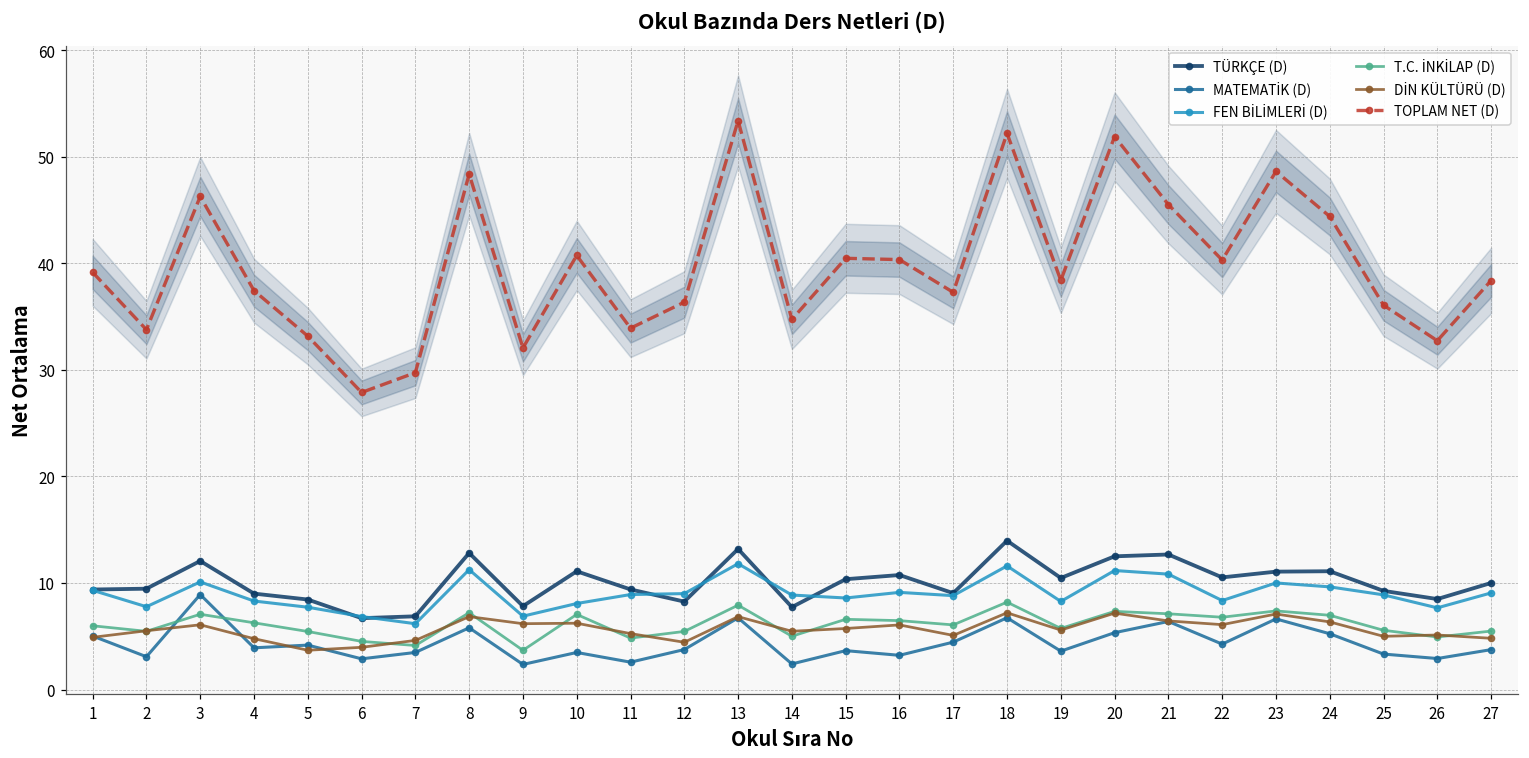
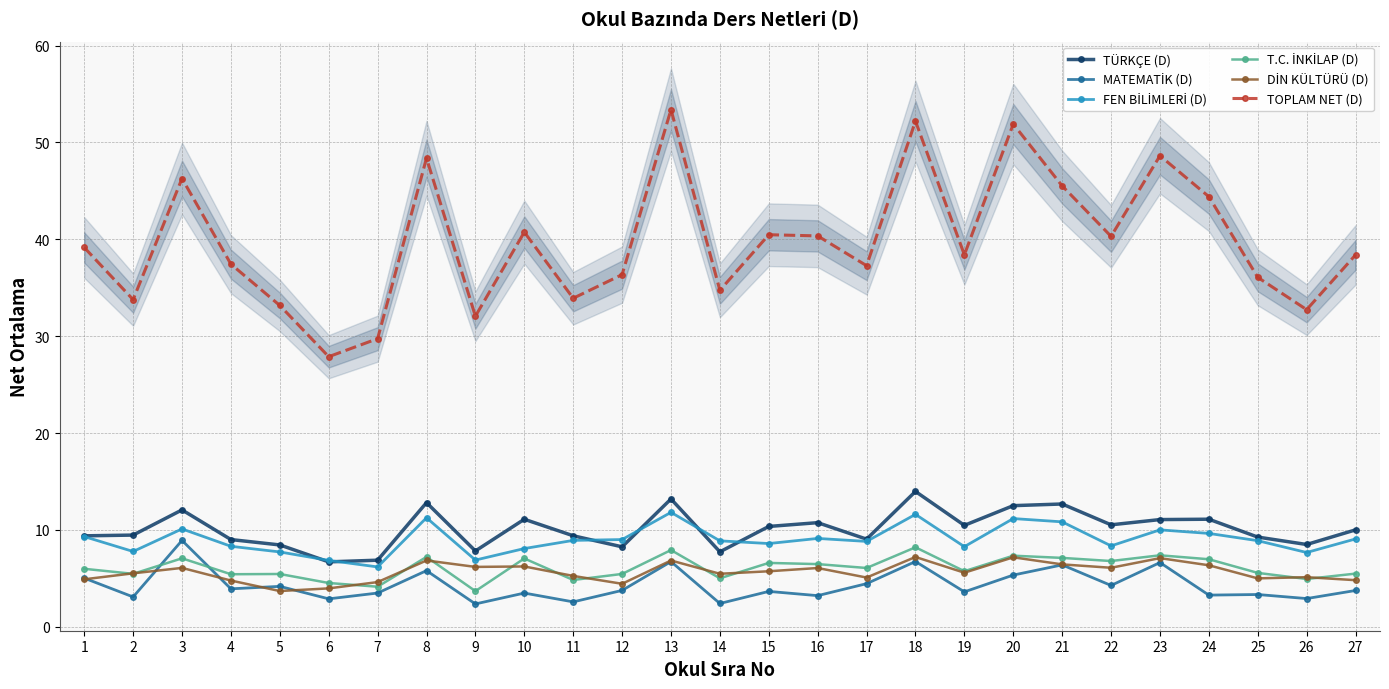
  {
    "MATEMATİK (D)": {
      "2": 3,
      "3": 9,
      "4": 4,
      "5": 4,
      "6": 3,
      "7": 3,
      "8": 6,
      "9": 2,
      "10": 3,
      "11": 3,
      "12": 4,
      "14": 2,
      "15": 4,
      "16": 3,
      "17": 4,
      "18": 7,
      "19": 4,
      "20": 5,
      "22": 4,
      "23": 7,
-     "24": 5,
+     "24": 3,
      "25": 3,
      "26": 3,
      "27": 4
    },
    "FEN BİLİMLERİ (D)": {
      "2": 8,
      "3": 10,
      "4": 8,
      "5": 8,
      "7": 6,
      "8": 11,
      "9": 7,
      "10": 8,
      "11": 9,
      "12": 9,
      "13": 12,
      "14": 9,
      "15": 9,
      "16": 9,
      "18": 12,
      "19": 8,
      "20": 11,
      "21": 11,
      "22": 8,
      "23": 10,
      "24": 10,
      "25": 9,
      "26": 8,
      "27": 9
    },
    "T.C. İNKİLAP (D)": {
      "1": 6,
      "3": 7,
-     "4": 6,
+     "4": 5,
      "5": 5,
      "6": 5,
      "7": 4,
      "8": 7,
      "9": 4,
      "10": 7,
      "11": 5,
      "12": 5,
      "13": 8,
      "14": 5,
      "15": 7,
      "16": 6,
      "17": 6,
      "18": 8,
      "21": 7,
      "22": 7,
      "23": 7,
      "24": 7,
      "25": 6,
      "27": 5
    },
    "DİN KÜLTÜRÜ (D)": {
      "3": 6,
      "4": 5,
      "5": 4,
      "6": 4,
      "7": 5,
      "8": 7,
      "9": 6,
      "10": 6,
      "11": 5,
      "12": 4,
      "14": 5,
      "15": 6,
      "16": 6,
      "17": 5,
      "18": 7,
      "22": 6,
      "23": 7,
      "24": 6,
      "25": 5,
      "27": 5
    },
    "TOPLAM NET (D)": {
      "1": 39,
      "2": 34,
      "3": 46,
      "4": 37,
      "5": 33,
      "6": 28,
      "7": 30,
      "8": 48,
      "9": 32,
      "10": 41,
      "11": 34,
      "12": 36,
      "13": 53,
      "14": 35,
      "15": 40,
      "16": 40,
      "17": 37,
      "18": 52,
      "19": 38,
      "20": 52,
      "21": 46,
      "22": 40,
      "23": 49,
      "24": 44,
      "25": 36,
      "26": 33,
      "27": 38
    }
  }
